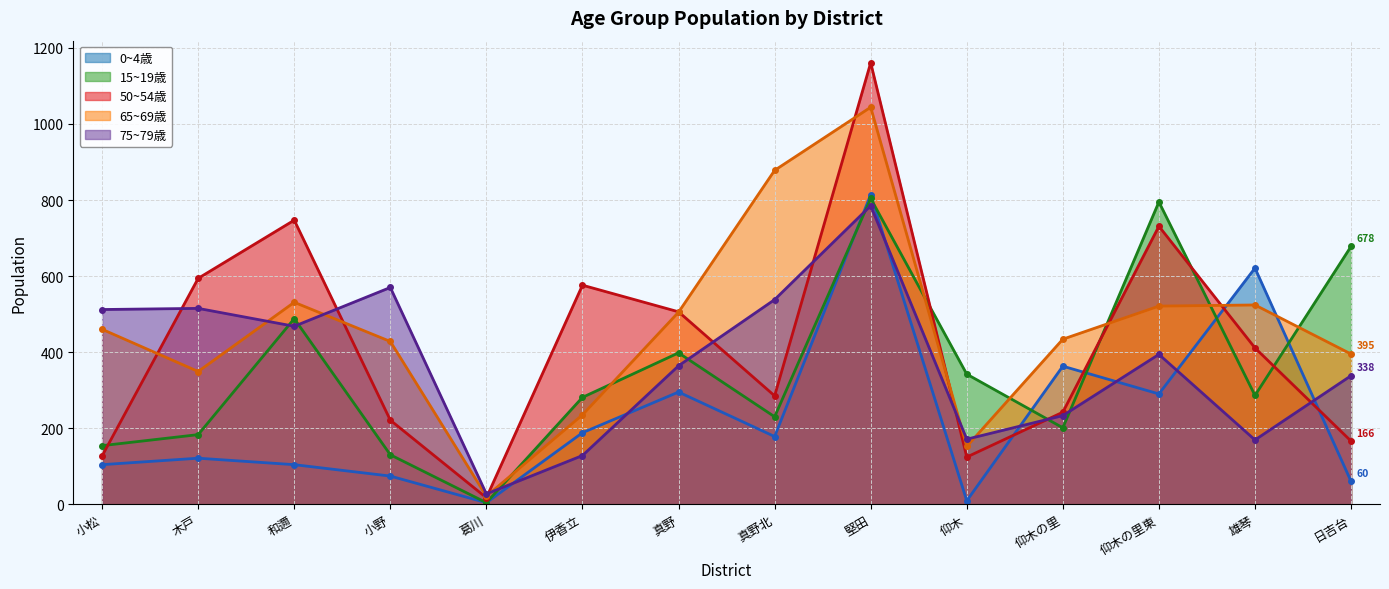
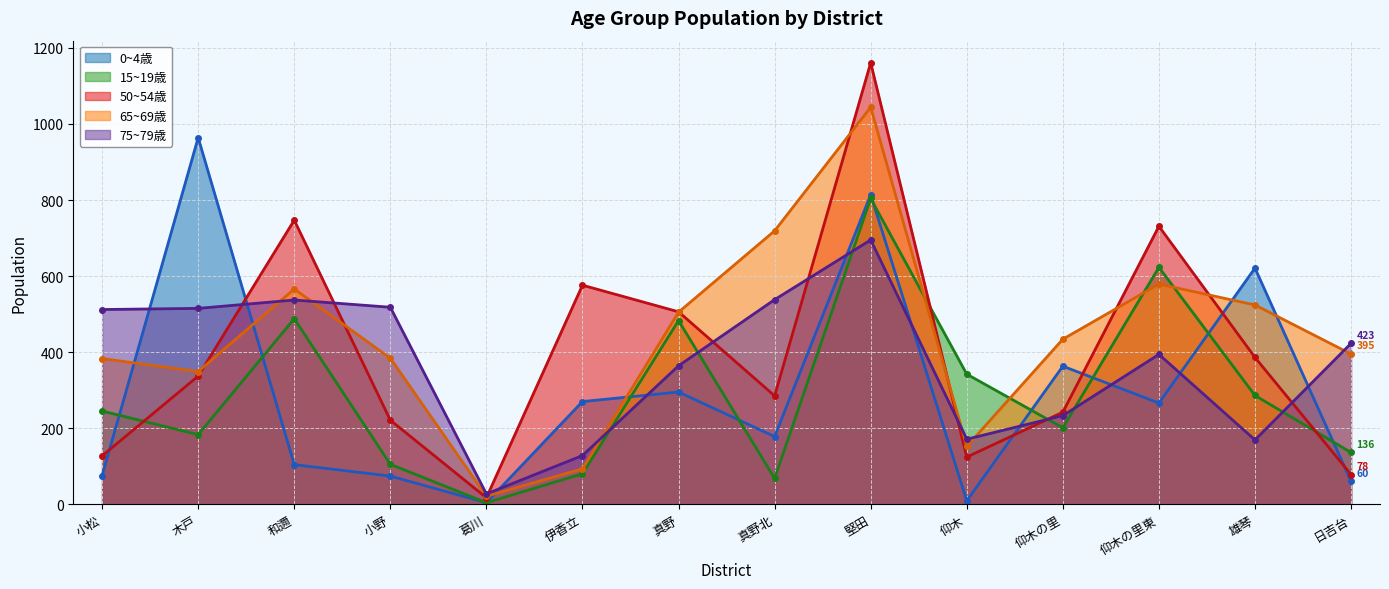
  {
    "0~4歳": {
-     "小松": 100,
-     "木戸": 120,
+     "小松": 80,
+     "木戸": 960,
      "和邇": 100,
      "小野": 70,
-     "伊香立": 190,
+     "伊香立": 270,
      "真野": 300,
      "真野北": 180,
      "堅田": 810,
      "仰木": 10,
      "仰木の里": 360,
-     "仰木の里東": 290,
+     "仰木の里東": 270,
      "雄琴": 620
    },
    "15~19歳": {
-     "小松": 150,
-     "小野": 130,
-     "伊香立": 280,
-     "真野": 400,
-     "真野北": 230,
-     "仰木の里東": 800,
-     "日吉台": 678
+     "小松": 250,
+     "小野": 110,
+     "伊香立": 80,
+     "真野": 480,
+     "真野北": 70,
+     "仰木の里東": 620,
+     "日吉台": 136
    },
    "50~54歳": {
-     "木戸": 590,
-     "雄琴": 410,
-     "日吉台": 166
+     "木戸": 340,
+     "雄琴": 390,
+     "日吉台": 78
    },
    "65~69歳": {
-     "小松": 460,
+     "小松": 380,
      "木戸": 350,
-     "和邇": 530,
-     "小野": 430,
-     "伊香立": 240,
-     "真野北": 880,
+     "和邇": 570,
+     "小野": 380,
+     "伊香立": 90,
+     "真野北": 720,
      "堅田": 1040,
      "仰木": 150,
      "仰木の里": 430,
-     "仰木の里東": 520,
+     "仰木の里東": 580,
      "雄琴": 520
    },
    "75~79歳": {
-     "和邇": 470,
-     "小野": 570,
-     "堅田": 790,
-     "日吉台": 338
+     "和邇": 540,
+     "小野": 520,
+     "堅田": 700,
+     "日吉台": 423
    }
  }
